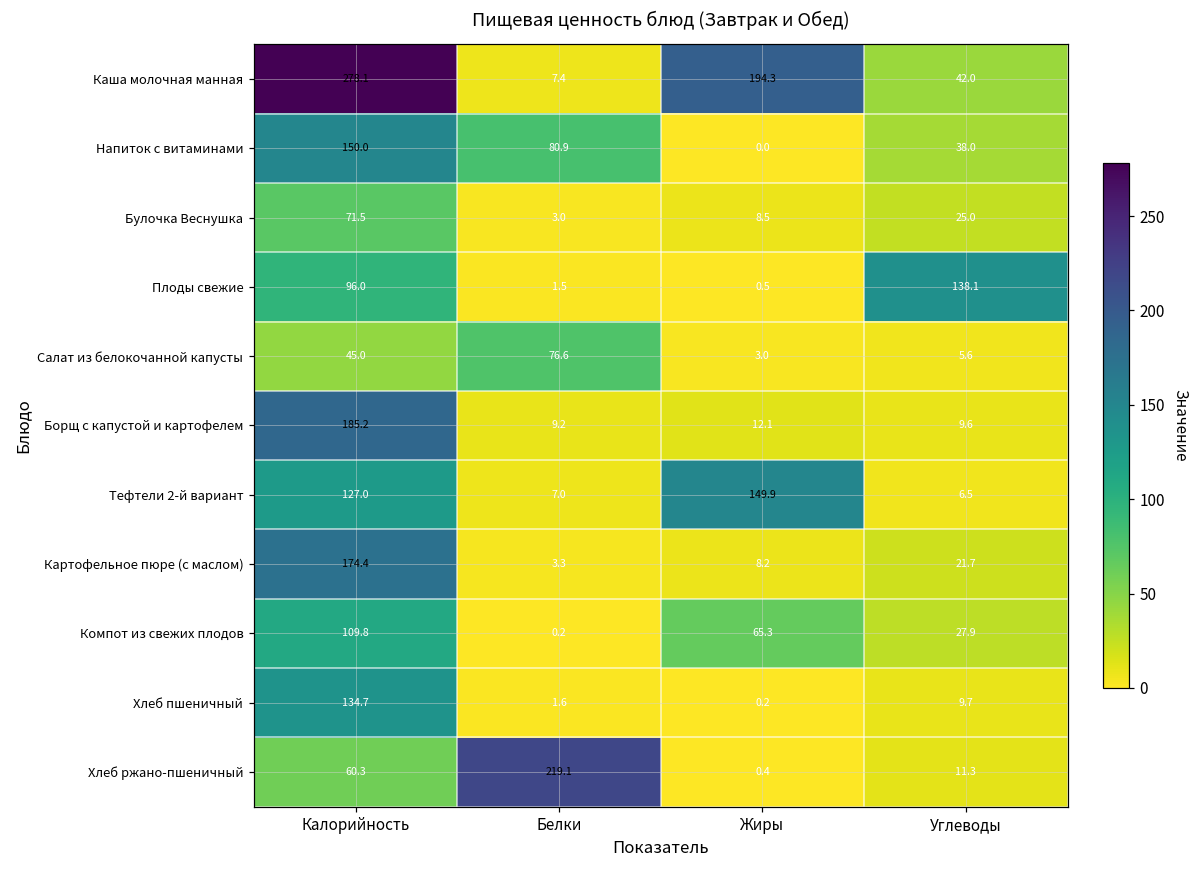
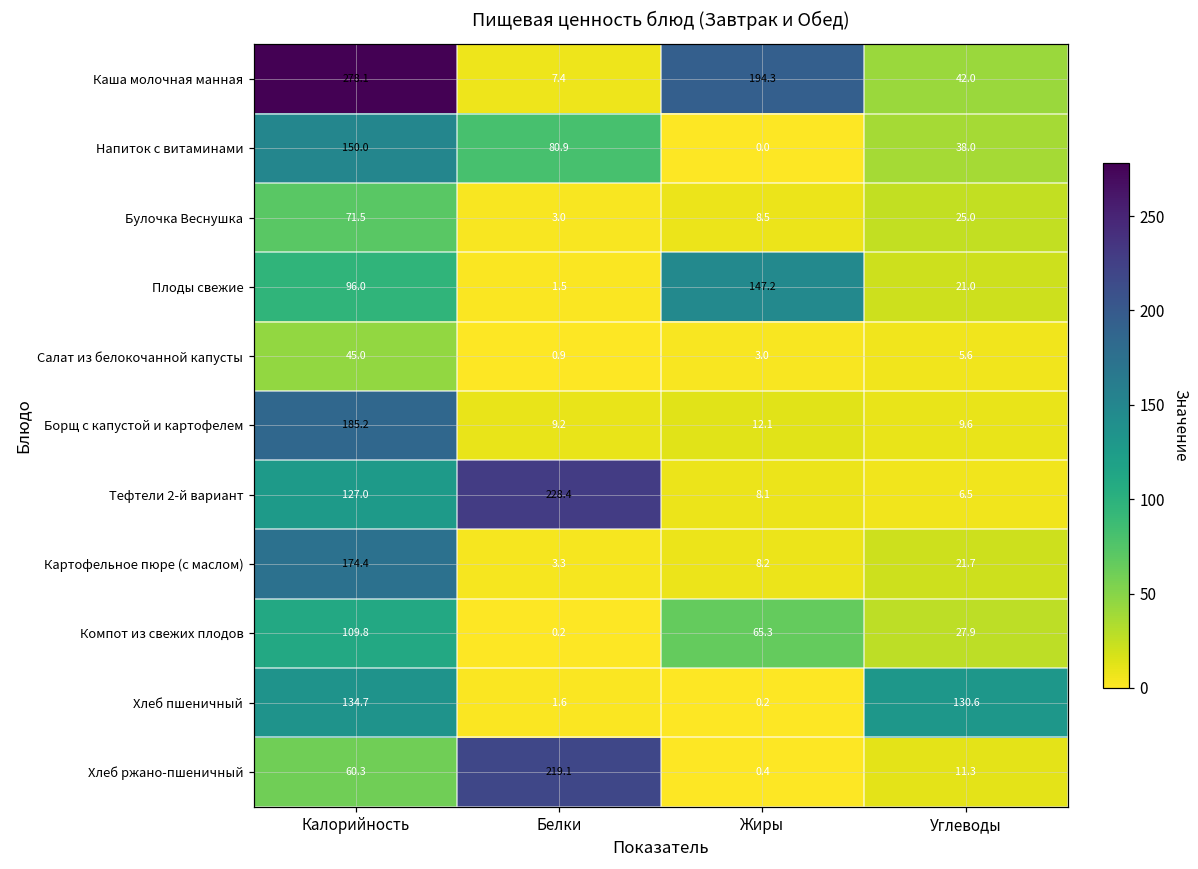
  {
    "Каша молочная манная": {
      "Калорийность": 278.1,
      "Белки": 7.4,
      "Жиры": 194.3,
      "Углеводы": 42.0
    },
    "Напиток с витаминами": {
      "Калорийность": 150.0,
      "Белки": 80.9,
      "Жиры": 0.0,
      "Углеводы": 38.0
    },
    "Булочка Веснушка": {
      "Калорийность": 71.5,
      "Белки": 3.0,
      "Жиры": 8.5,
      "Углеводы": 25.0
    },
    "Плоды свежие": {
      "Калорийность": 96.0,
      "Белки": 1.5,
-     "Жиры": 0.5,
-     "Углеводы": 138.1
+     "Жиры": 147.2,
+     "Углеводы": 21.0
    },
    "Салат из белокочанной капусты": {
      "Калорийность": 45.0,
-     "Белки": 76.6,
+     "Белки": 0.9,
      "Жиры": 3.0,
      "Углеводы": 5.6
    },
    "Борщ с капустой и картофелем": {
      "Калорийность": 185.2,
      "Белки": 9.2,
      "Жиры": 12.1,
      "Углеводы": 9.6
    },
    "Тефтели 2-й вариант": {
      "Калорийность": 127.0,
-     "Белки": 7.0,
-     "Жиры": 149.9,
+     "Белки": 228.4,
+     "Жиры": 8.1,
      "Углеводы": 6.5
    },
    "Картофельное пюре (с маслом)": {
      "Калорийность": 174.4,
      "Белки": 3.3,
      "Жиры": 8.2,
      "Углеводы": 21.7
    },
    "Компот из свежих плодов": {
      "Калорийность": 109.8,
      "Белки": 0.2,
      "Жиры": 65.3,
      "Углеводы": 27.9
    },
    "Хлеб пшеничный": {
      "Калорийность": 134.7,
      "Белки": 1.6,
      "Жиры": 0.2,
-     "Углеводы": 9.7
+     "Углеводы": 130.6
    },
    "Хлеб ржано-пшеничный": {
      "Калорийность": 60.3,
      "Белки": 219.1,
      "Жиры": 0.4,
      "Углеводы": 11.3
    }
  }
